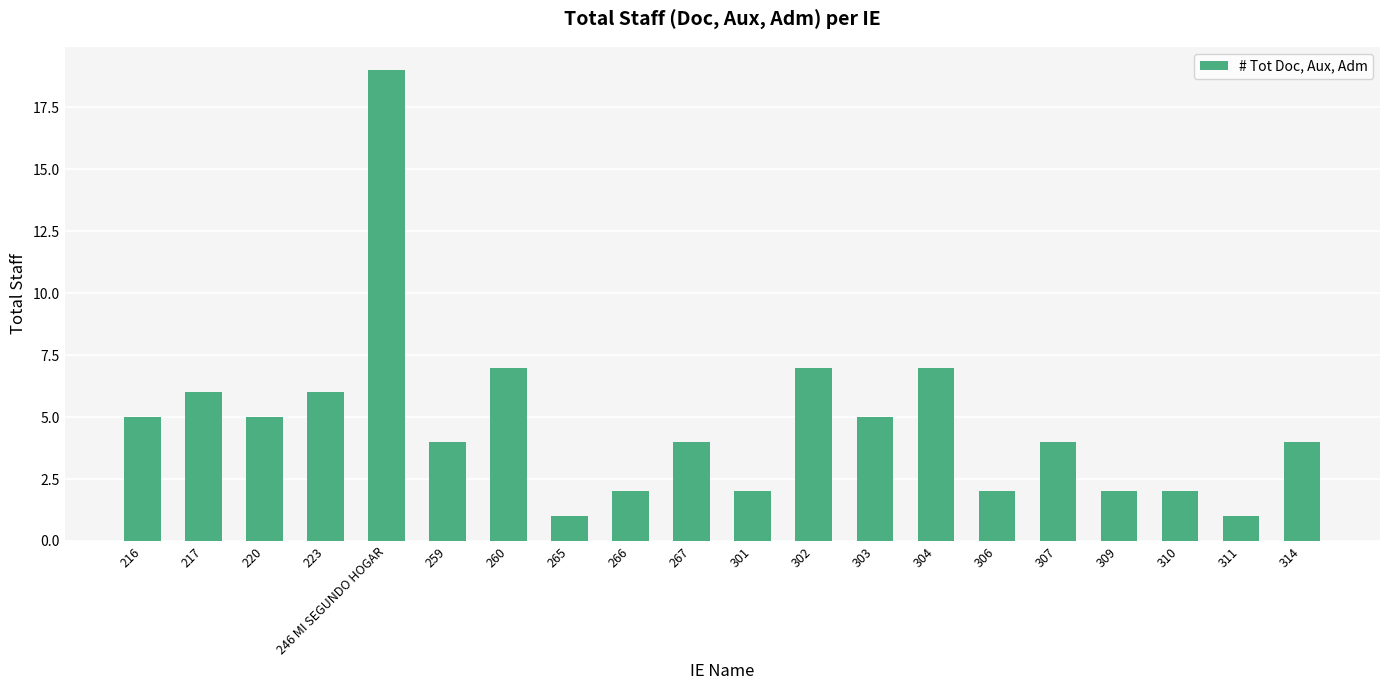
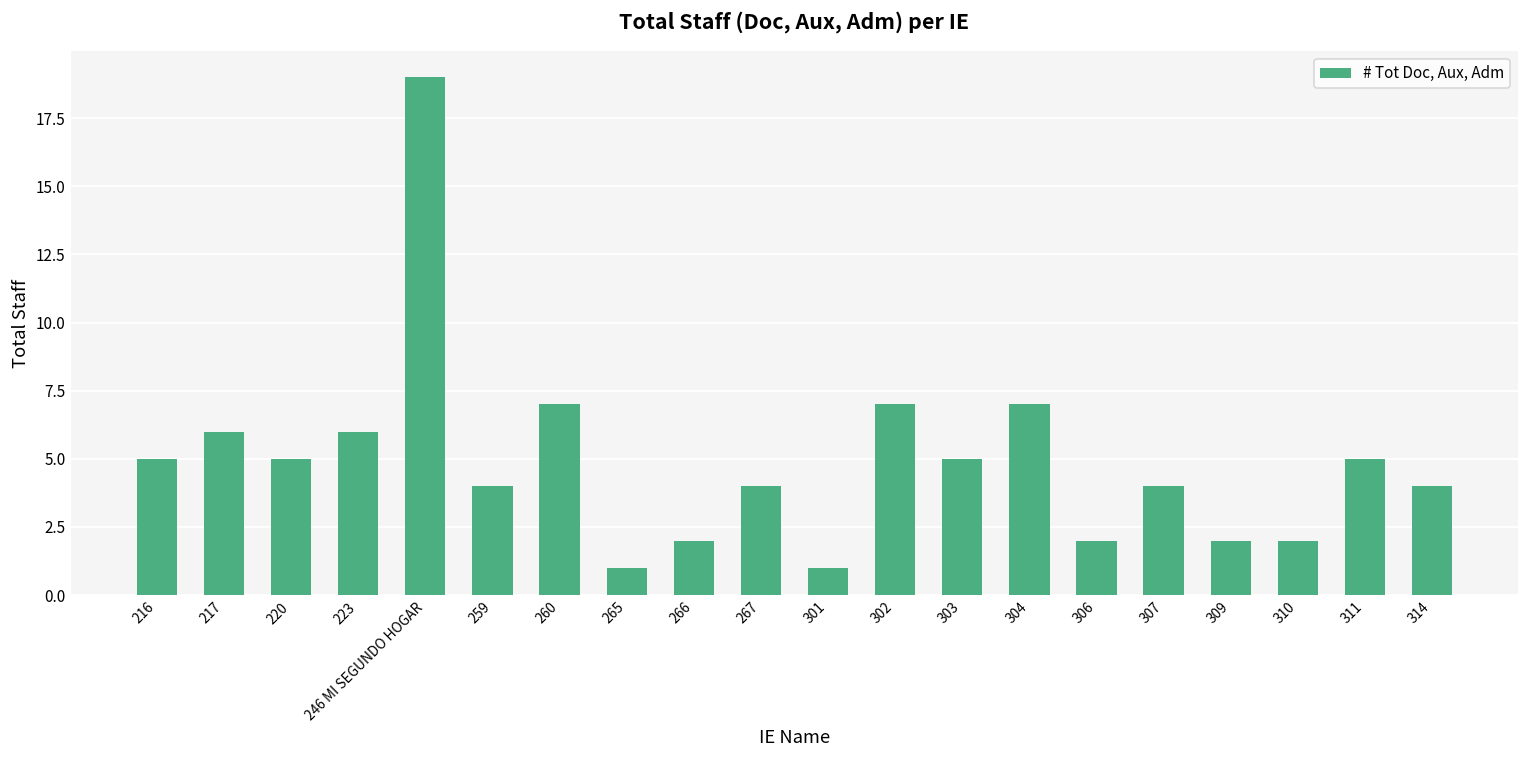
  {
    "216": 5,
    "217": 6,
    "220": 5,
    "223": 6,
    "246 MI SEGUNDO HOGAR": 19,
    "259": 4,
    "260": 7,
    "265": 1,
    "266": 2,
    "267": 4,
-   "301": 2,
+   "301": 1,
    "302": 7,
    "303": 5,
    "304": 7,
    "306": 2,
    "307": 4,
    "309": 2,
    "310": 2,
-   "311": 1,
+   "311": 5,
    "314": 4
  }
